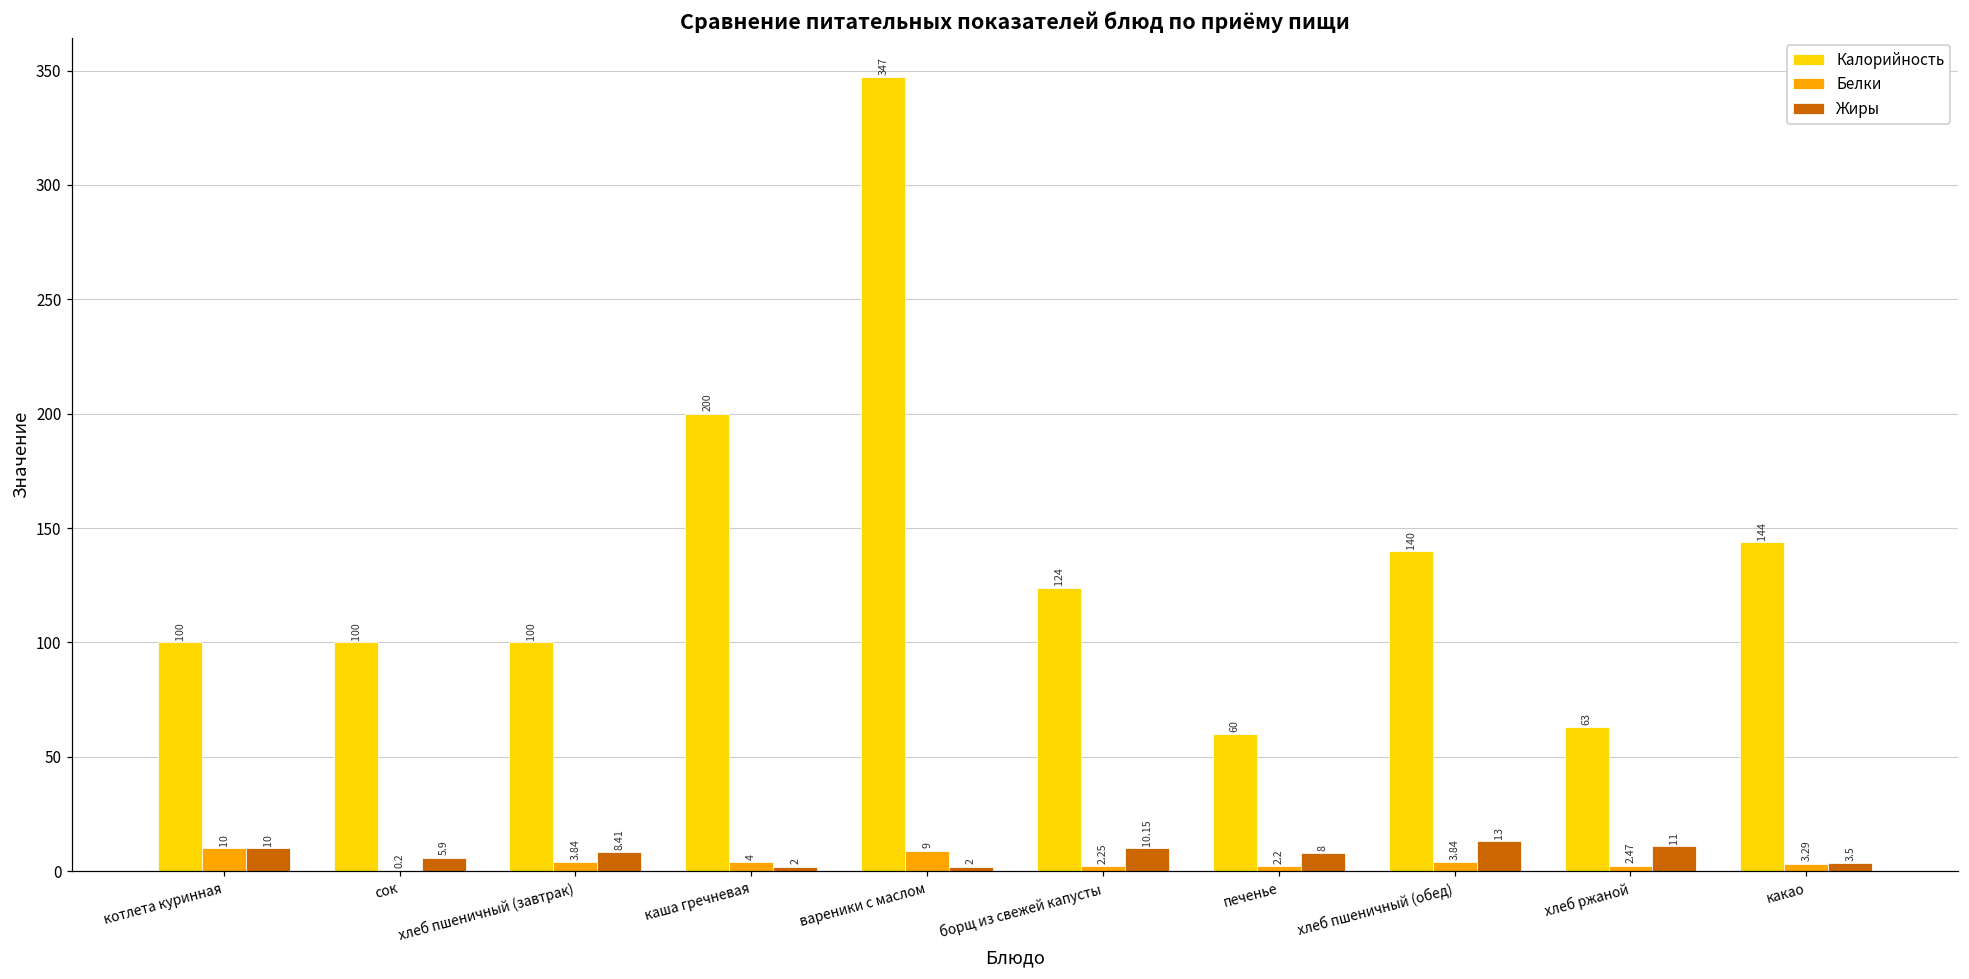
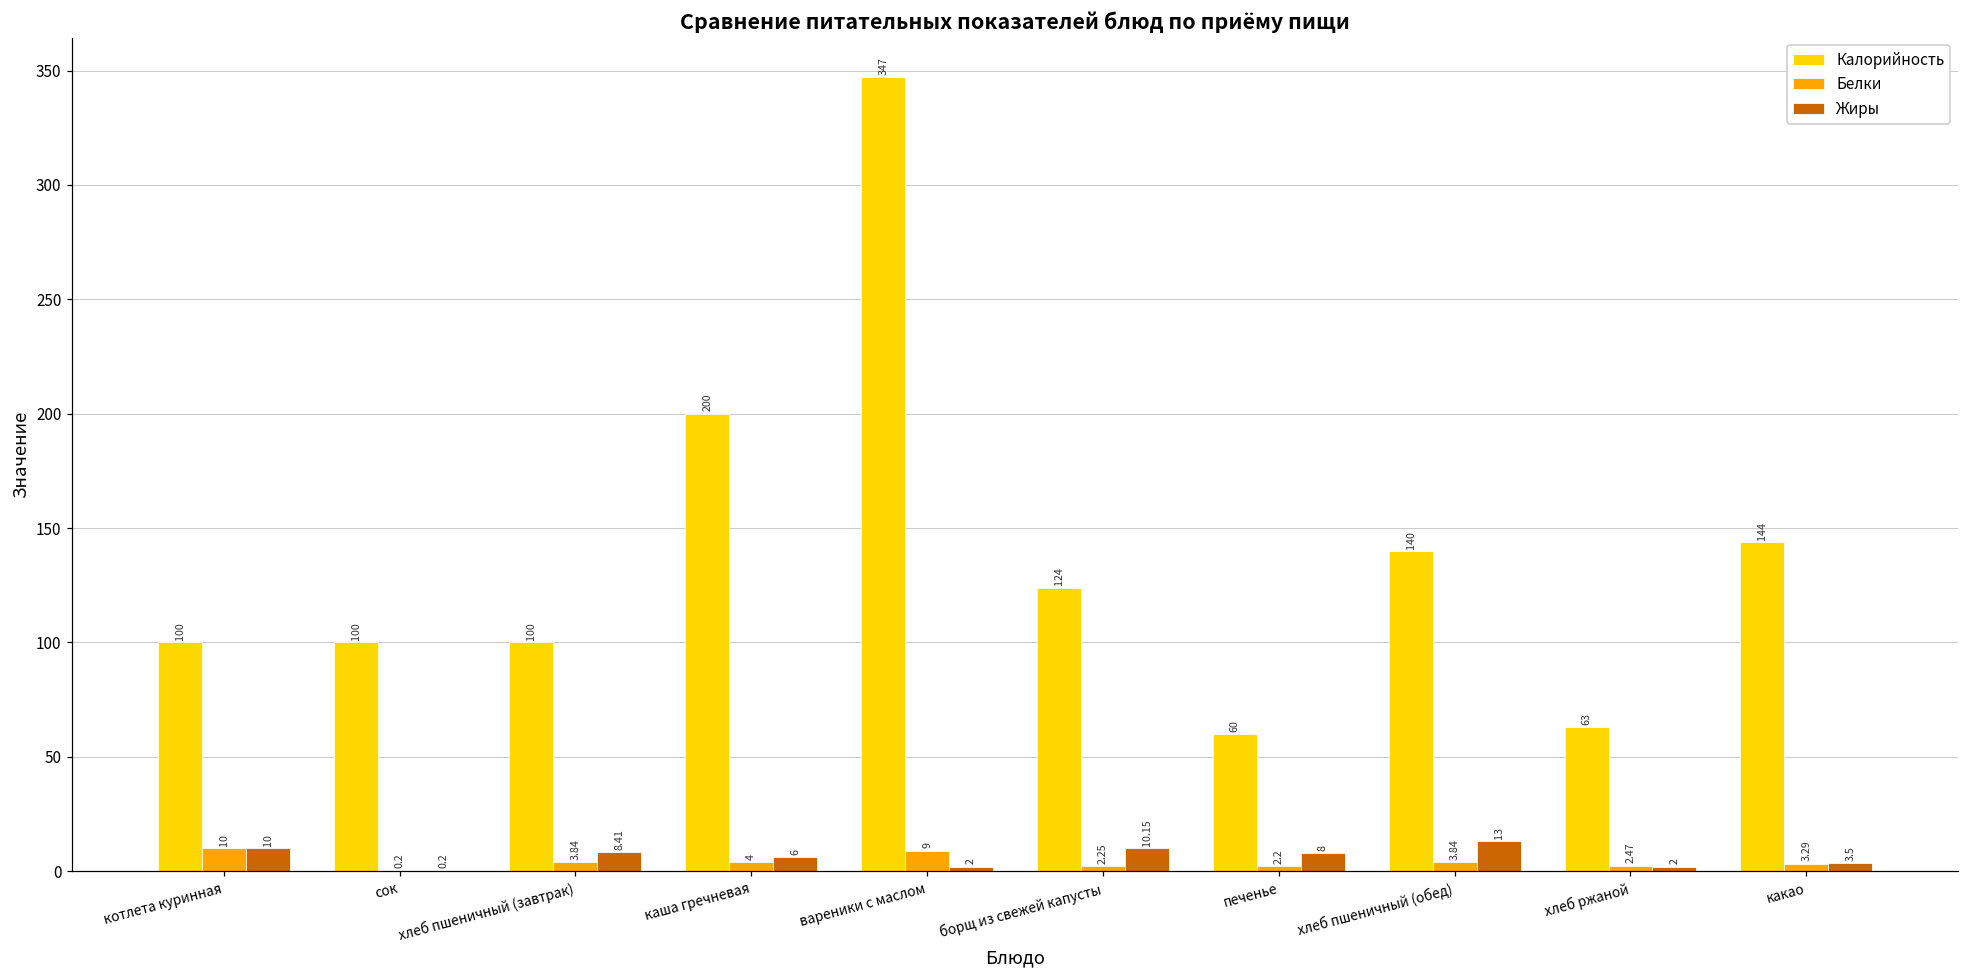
  {
    "Жиры": {
      "котлета куринная": 10,
-     "сок": 5.9,
+     "сок": 0.2,
      "хлеб пшеничный (завтрак)": 8.41,
-     "каша гречневая": 2,
+     "каша гречневая": 6,
      "вареники с маслом": 2,
      "борщ из свежей капусты": 10.15,
      "печенье": 8,
      "хлеб пшеничный (обед)": 13,
-     "хлеб ржаной": 11,
+     "хлеб ржаной": 2,
      "какао": 3.5
    }
  }
